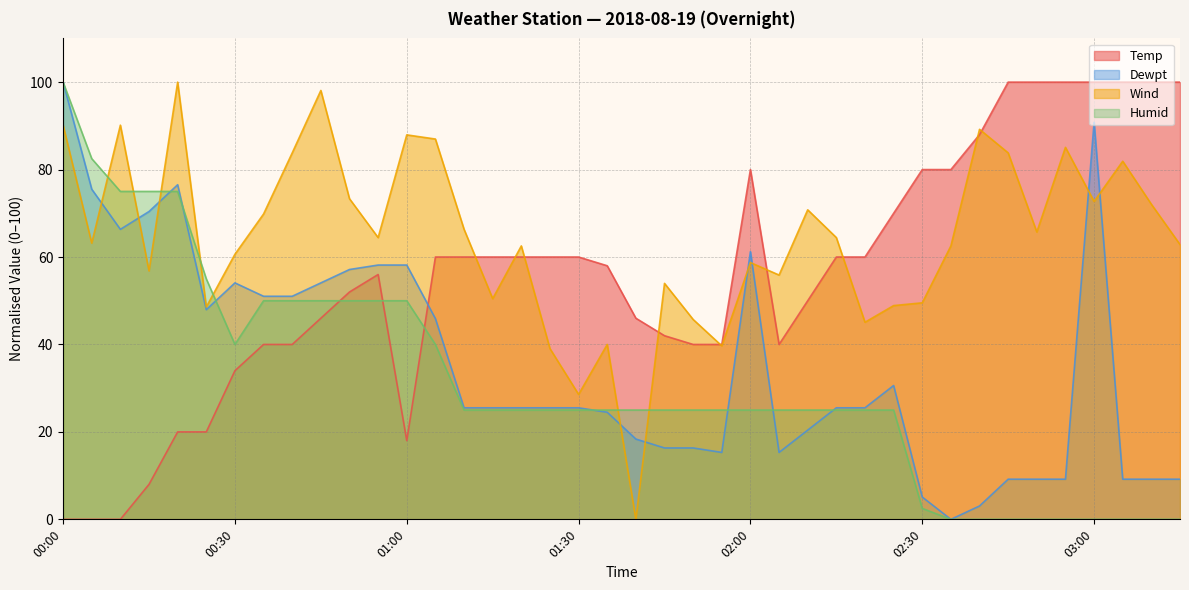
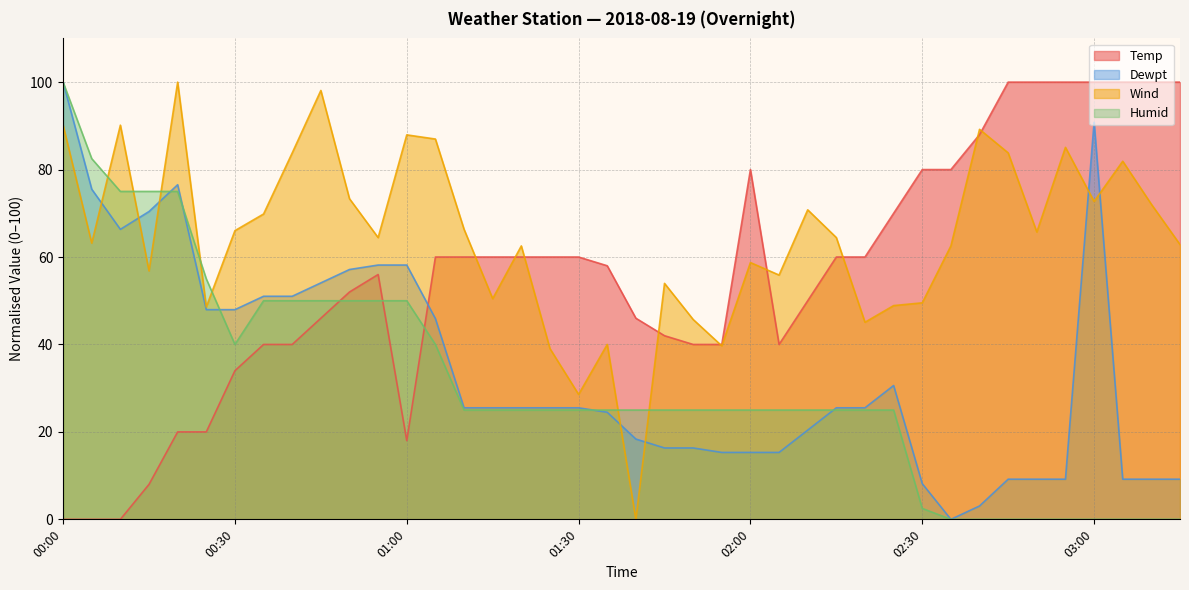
  {
    "Temp": {
      "00:00": 0,
      "00:30": 34,
      "01:00": 18,
      "01:30": 60,
      "02:00": 80,
      "02:30": 80
    },
    "Dewpt": {
-     "00:30": 54,
+     "00:30": 48,
      "01:00": 58,
-     "02:00": 61,
-     "02:30": 5
+     "02:00": 15,
+     "02:30": 8
    },
    "Wind": {
      "00:00": 90,
-     "00:30": 61,
+     "00:30": 66,
      "01:00": 88,
      "01:30": 29,
      "02:00": 59,
      "02:30": 50,
      "03:00": 73
    },
    "Humid": {
      "00:30": 40,
      "01:00": 50,
      "02:00": 25,
      "02:30": 2,
      "03:00": 0
    }
  }
